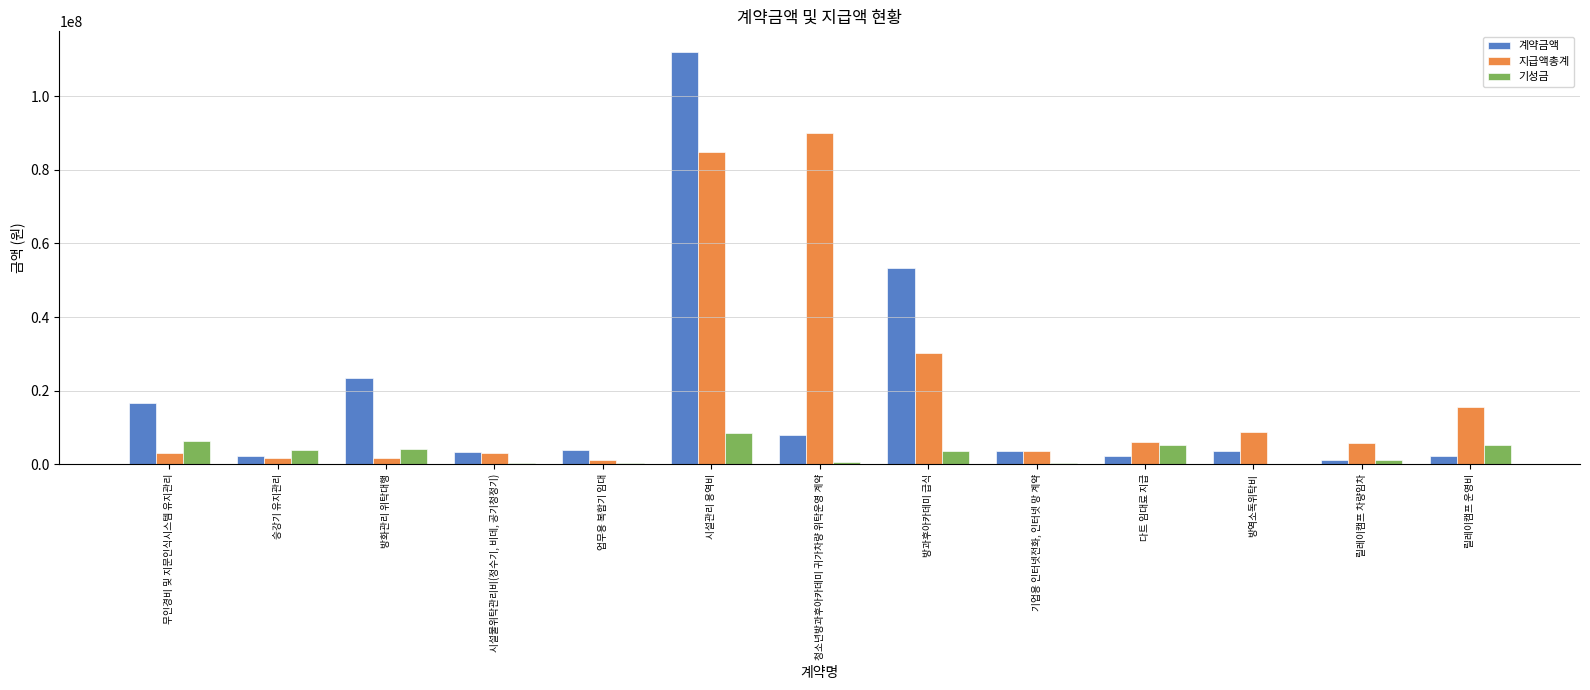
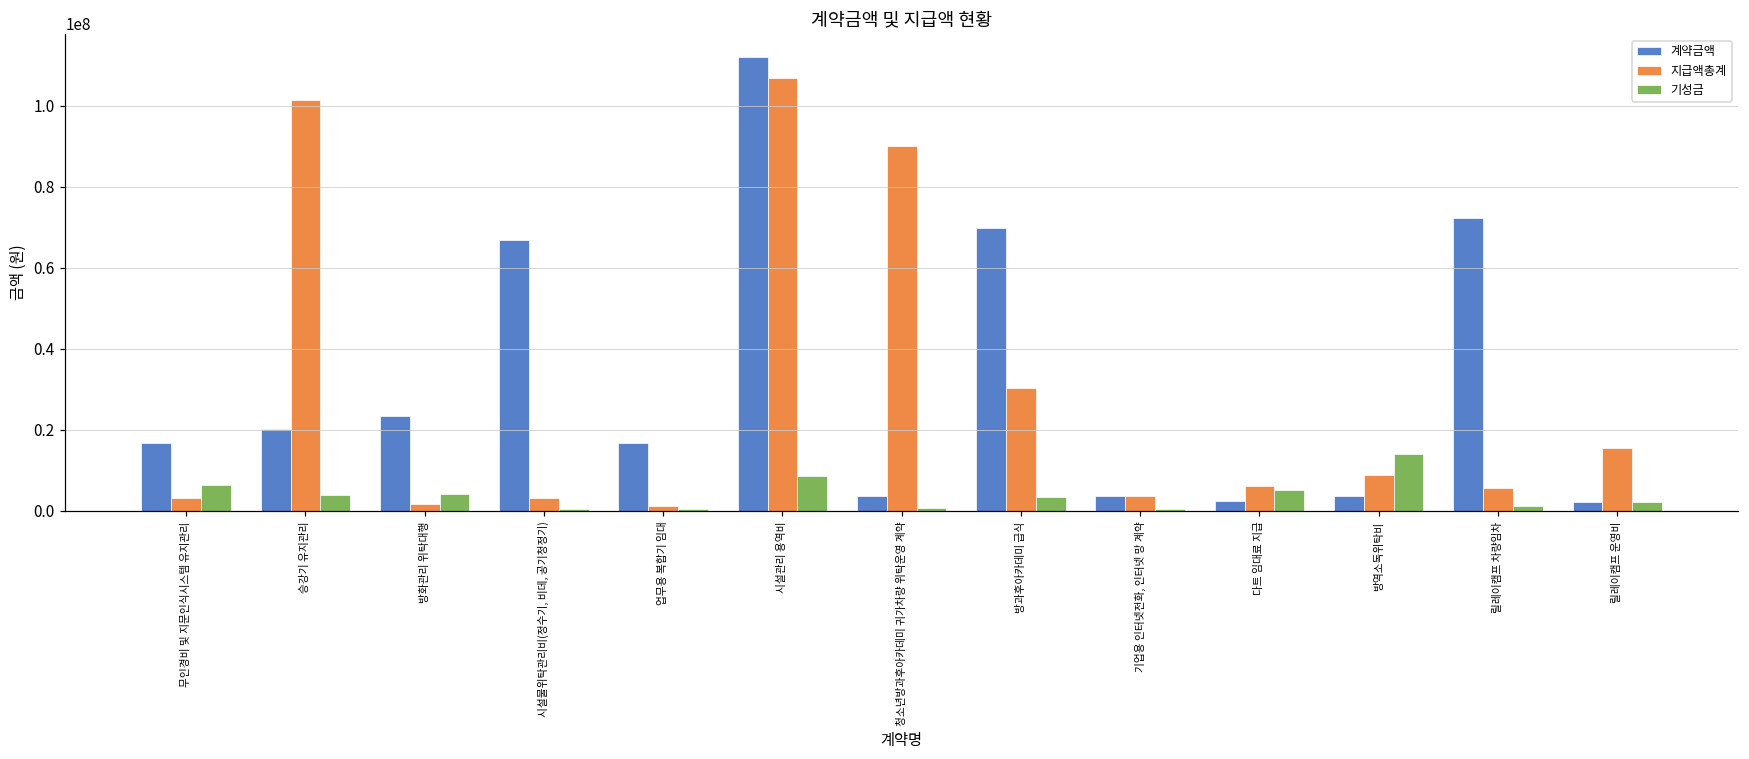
  {
    "계약금액": {
      "무인경비 및 지문인식시스템 유지관리": 17000000,
-     "승강기 유지관리": 2000000,
+     "승강기 유지관리": 20000000,
      "방화관리 위탁대행": 24000000,
-     "시설물위탁관리비(정수기, 비데, 공기청정기)": 3000000,
-     "업무용 복합기 임대": 4000000,
+     "시설물위탁관리비(정수기, 비데, 공기청정기)": 67000000,
+     "업무용 복합기 임대": 17000000,
      "시설관리 용역비": 112000000,
-     "청소년방과후아카데미 귀가차량 위탁운영 계약": 8000000,
-     "방과후아카데미 급식": 53000000,
+     "청소년방과후아카데미 귀가차량 위탁운영 계약": 4000000,
+     "방과후아카데미 급식": 70000000,
      "기업용 인터넷전화, 인터넷 망 계약": 4000000,
      "다트 임대료 지급": 2000000,
      "방역소독위탁비": 4000000,
-     "릴레이캠프 차량임차": 1000000,
+     "릴레이캠프 차량임차": 72000000,
      "릴레이캠프 운영비": 2000000
    },
    "지급액총계": {
      "무인경비 및 지문인식시스템 유지관리": 3000000,
-     "승강기 유지관리": 2000000,
+     "승강기 유지관리": 101000000,
      "방화관리 위탁대행": 2000000,
      "시설물위탁관리비(정수기, 비데, 공기청정기)": 3000000,
      "업무용 복합기 임대": 1000000,
-     "시설관리 용역비": 85000000,
+     "시설관리 용역비": 107000000,
      "청소년방과후아카데미 귀가차량 위탁운영 계약": 90000000,
      "방과후아카데미 급식": 30000000,
      "기업용 인터넷전화, 인터넷 망 계약": 4000000,
      "다트 임대료 지급": 6000000,
      "방역소독위탁비": 9000000,
      "릴레이캠프 차량임차": 6000000,
      "릴레이캠프 운영비": 15000000
    },
    "기성금": {
      "무인경비 및 지문인식시스템 유지관리": 6000000,
      "승강기 유지관리": 4000000,
      "방화관리 위탁대행": 4000000,
      "시설관리 용역비": 8000000,
      "방과후아카데미 급식": 4000000,
      "다트 임대료 지급": 5000000,
-     "방역소독위탁비": 0,
+     "방역소독위탁비": 14000000,
      "릴레이캠프 차량임차": 1000000,
-     "릴레이캠프 운영비": 5000000
+     "릴레이캠프 운영비": 2000000
    }
  }
